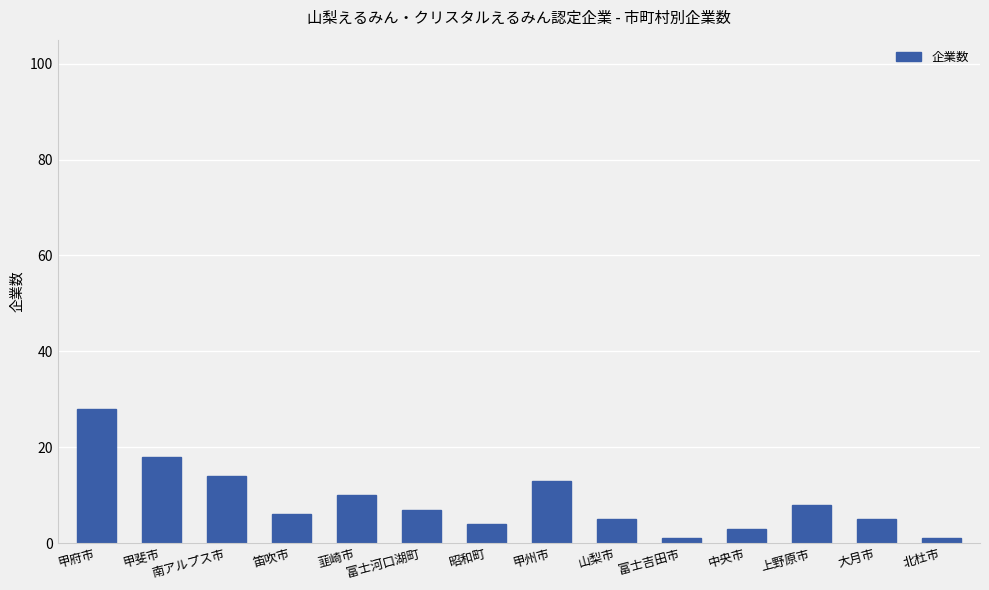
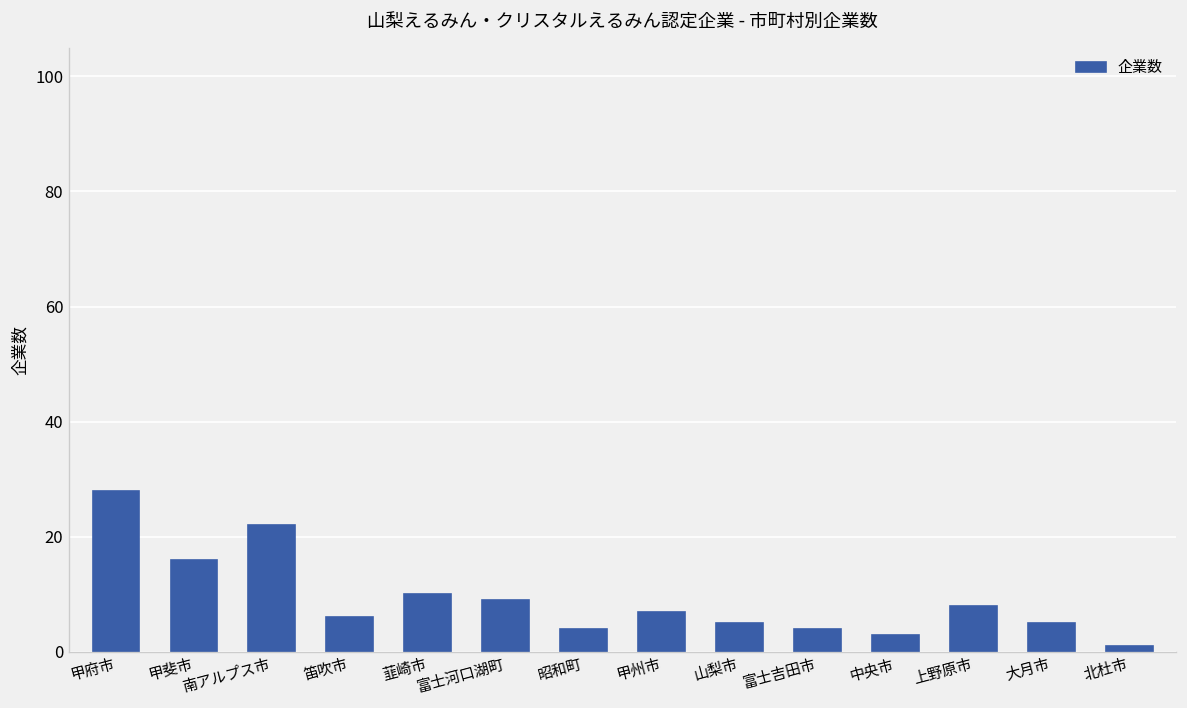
  {
    "甲府市": 28,
-   "甲斐市": 18,
-   "南アルプス市": 14,
+   "甲斐市": 16,
+   "南アルプス市": 22,
    "笛吹市": 6,
    "韮崎市": 10,
-   "富士河口湖町": 7,
+   "富士河口湖町": 9,
    "昭和町": 4,
-   "甲州市": 13,
+   "甲州市": 7,
    "山梨市": 5,
-   "富士吉田市": 1,
+   "富士吉田市": 4,
    "中央市": 3,
    "上野原市": 8,
    "大月市": 5,
    "北杜市": 1
  }
